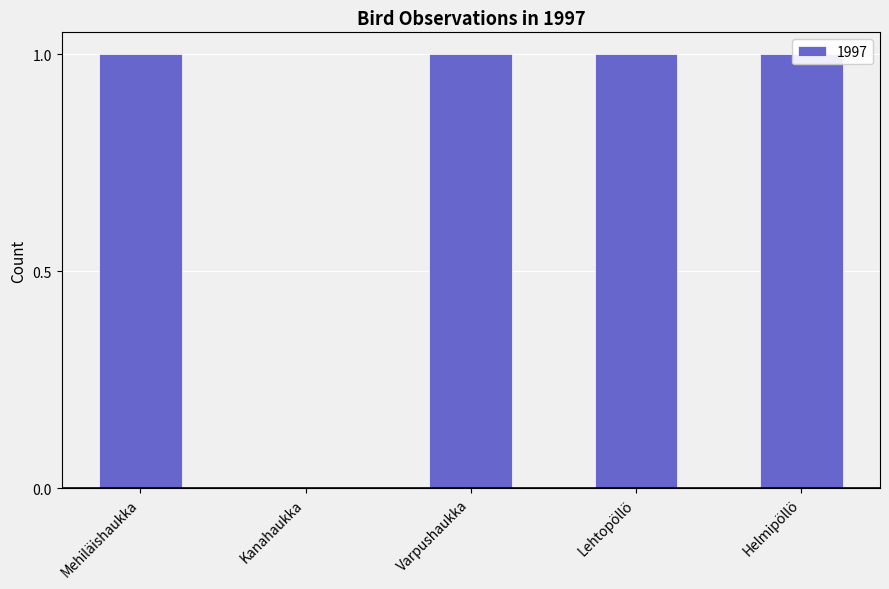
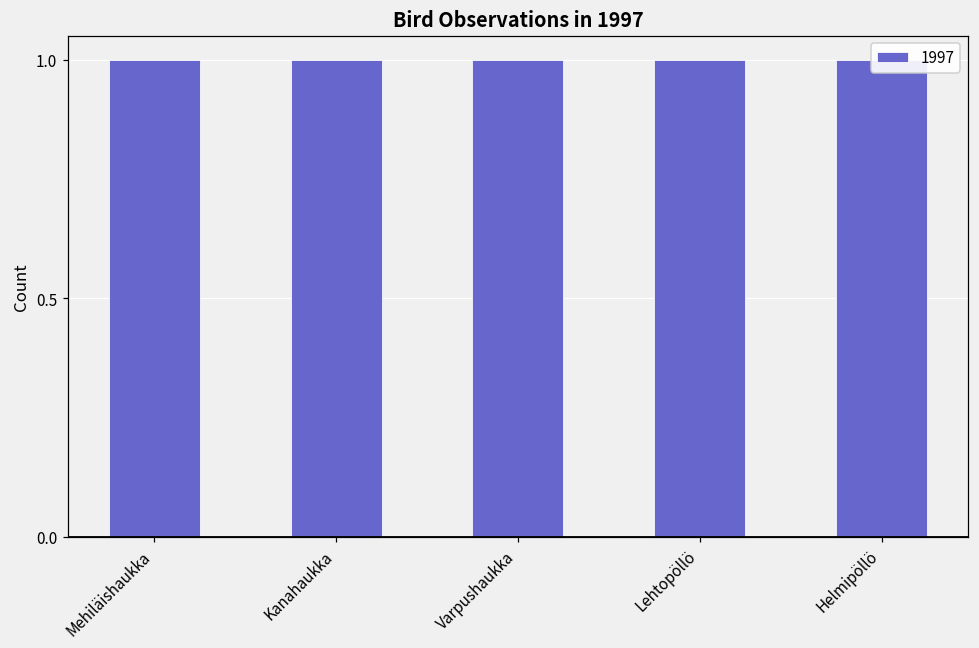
  {
    "Mehiläishaukka": 1,
-   "Kanahaukka": 0,
+   "Kanahaukka": 1,
    "Varpushaukka": 1,
    "Lehtopöllö": 1
  }
